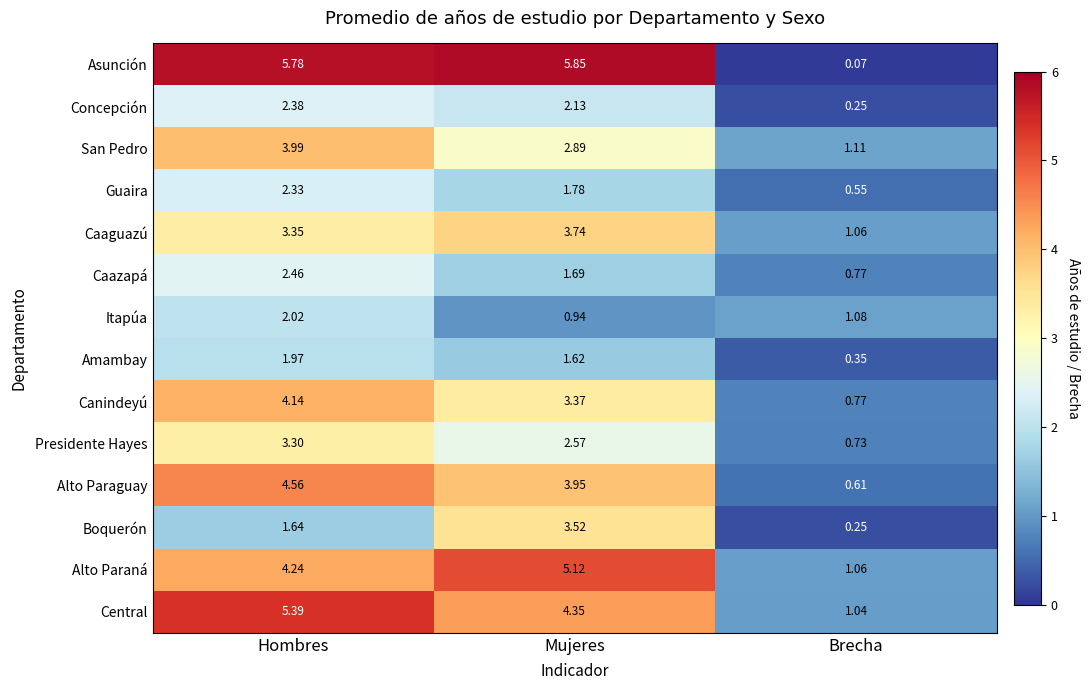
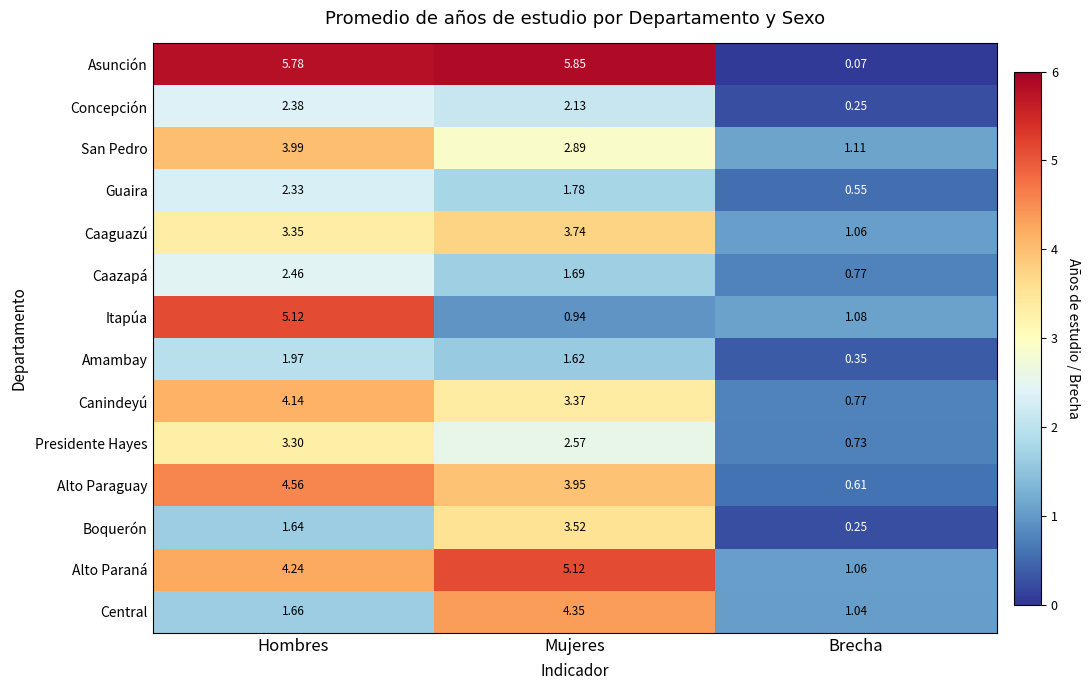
  {
    "Asunción": {
      "Hombres": 5.78,
      "Mujeres": 5.85,
      "Brecha": 0.07
    },
    "Concepción": {
      "Hombres": 2.38,
      "Mujeres": 2.13,
      "Brecha": 0.25
    },
    "San Pedro": {
      "Hombres": 3.99,
      "Mujeres": 2.89,
      "Brecha": 1.11
    },
    "Guaira": {
      "Hombres": 2.33,
      "Mujeres": 1.78,
      "Brecha": 0.55
    },
    "Caaguazú": {
      "Hombres": 3.35,
      "Mujeres": 3.74,
      "Brecha": 1.06
    },
    "Caazapá": {
      "Hombres": 2.46,
      "Mujeres": 1.69,
      "Brecha": 0.77
    },
    "Itapúa": {
-     "Hombres": 2.02,
+     "Hombres": 5.12,
      "Mujeres": 0.94,
      "Brecha": 1.08
    },
    "Amambay": {
      "Hombres": 1.97,
      "Mujeres": 1.62,
      "Brecha": 0.35
    },
    "Canindeyú": {
      "Hombres": 4.14,
      "Mujeres": 3.37,
      "Brecha": 0.77
    },
    "Presidente Hayes": {
      "Hombres": 3.30,
      "Mujeres": 2.57,
      "Brecha": 0.73
    },
    "Alto Paraguay": {
      "Hombres": 4.56,
      "Mujeres": 3.95,
      "Brecha": 0.61
    },
    "Boquerón": {
      "Hombres": 1.64,
      "Mujeres": 3.52,
      "Brecha": 0.25
    },
    "Alto Paraná": {
      "Hombres": 4.24,
      "Mujeres": 5.12,
      "Brecha": 1.06
    },
    "Central": {
-     "Hombres": 5.39,
+     "Hombres": 1.66,
      "Mujeres": 4.35,
      "Brecha": 1.04
    }
  }
